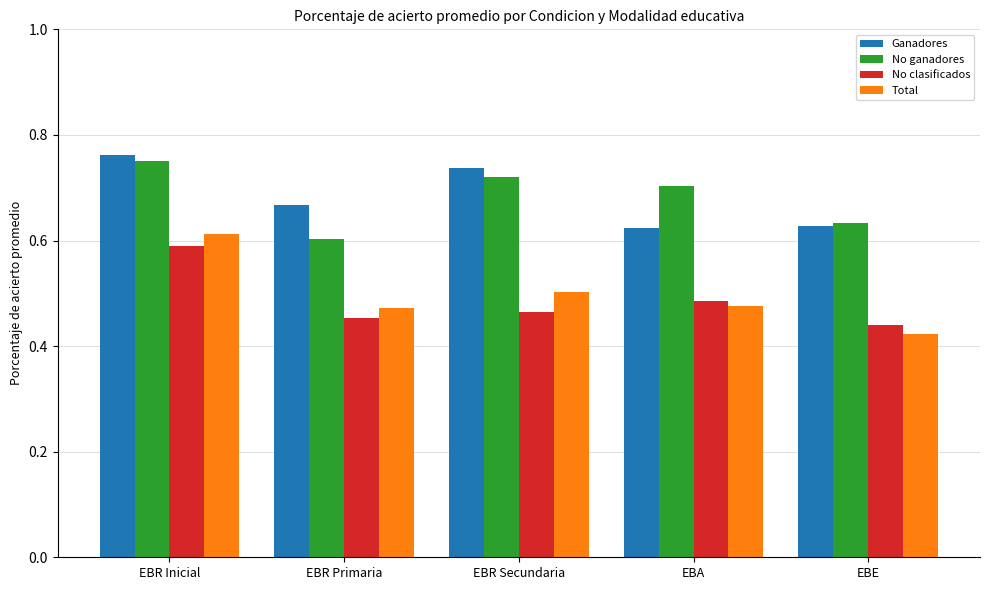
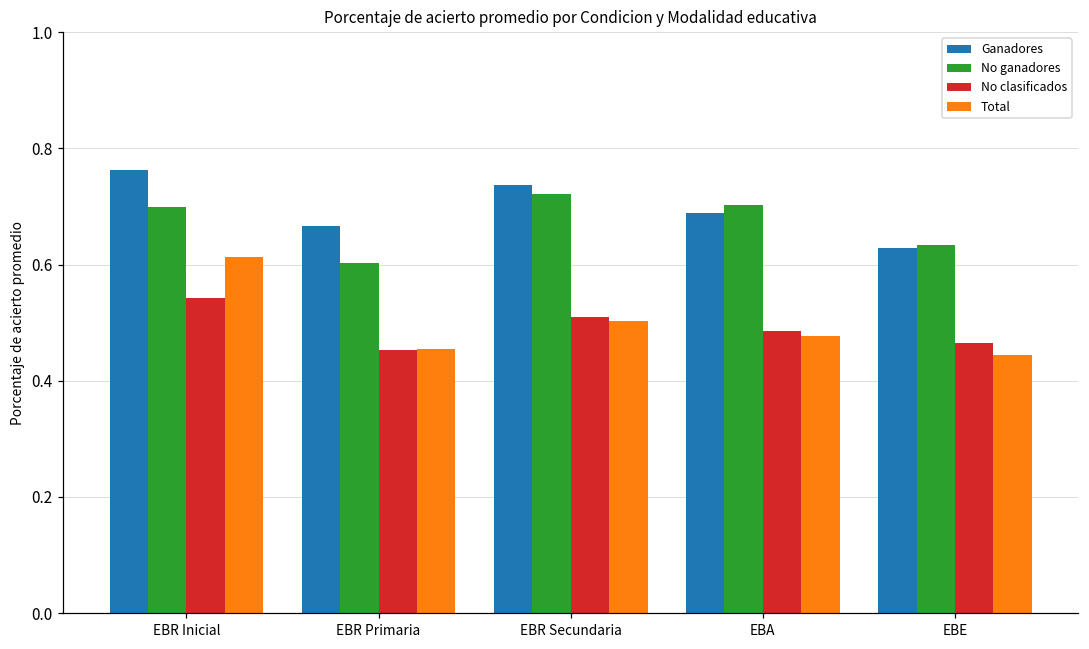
  {
    "Ganadores": {
      "EBR Inicial": 0.76,
      "EBR Primaria": 0.67,
      "EBR Secundaria": 0.74,
-     "EBA": 0.62,
+     "EBA": 0.69,
      "EBE": 0.63
    },
    "No ganadores": {
-     "EBR Inicial": 0.75,
+     "EBR Inicial": 0.70,
      "EBR Primaria": 0.60,
      "EBR Secundaria": 0.72,
      "EBA": 0.70,
      "EBE": 0.63
    },
    "No clasificados": {
-     "EBR Inicial": 0.59,
+     "EBR Inicial": 0.54,
      "EBR Primaria": 0.45,
-     "EBR Secundaria": 0.47,
+     "EBR Secundaria": 0.51,
      "EBA": 0.49,
-     "EBE": 0.44
+     "EBE": 0.46
    },
    "Total": {
      "EBR Inicial": 0.61,
-     "EBR Primaria": 0.47,
+     "EBR Primaria": 0.45,
      "EBR Secundaria": 0.50,
      "EBA": 0.48,
-     "EBE": 0.42
+     "EBE": 0.44
    }
  }
